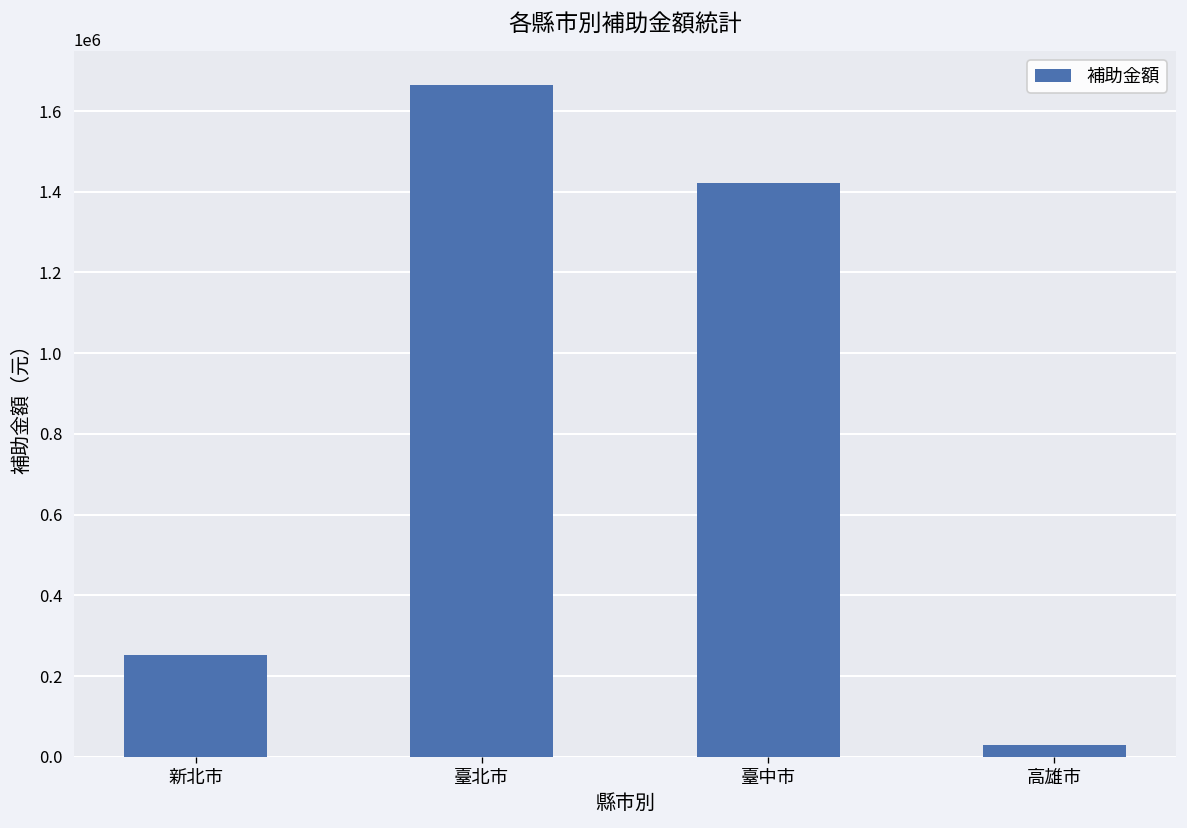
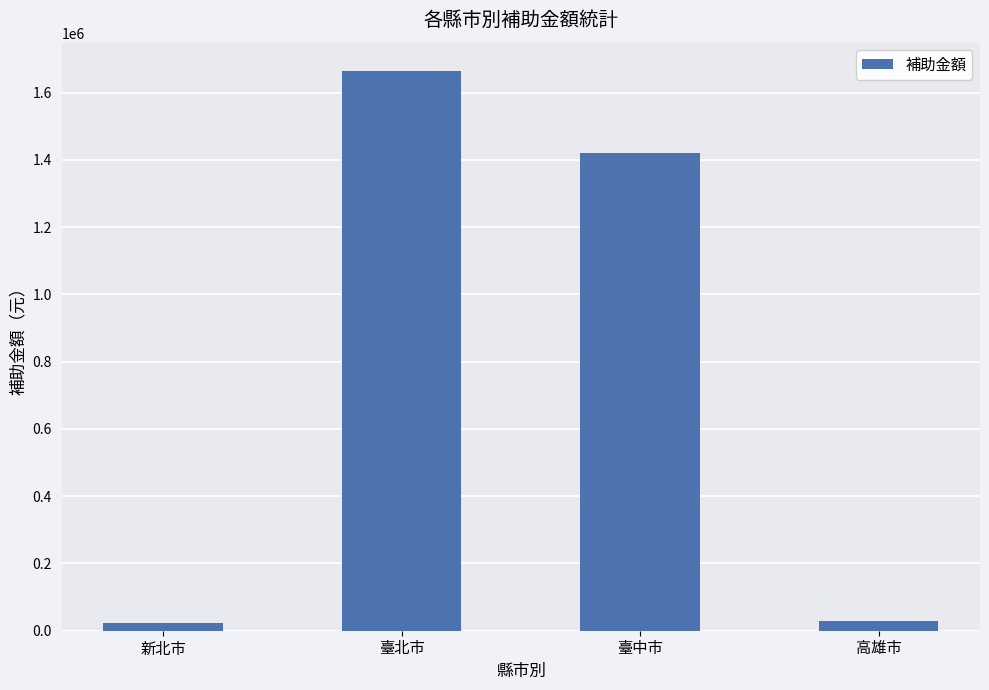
  {
-   "新北市": 250000,
+   "新北市": 20000,
    "臺北市": 1670000,
    "臺中市": 1420000,
    "高雄市": 30000
  }
